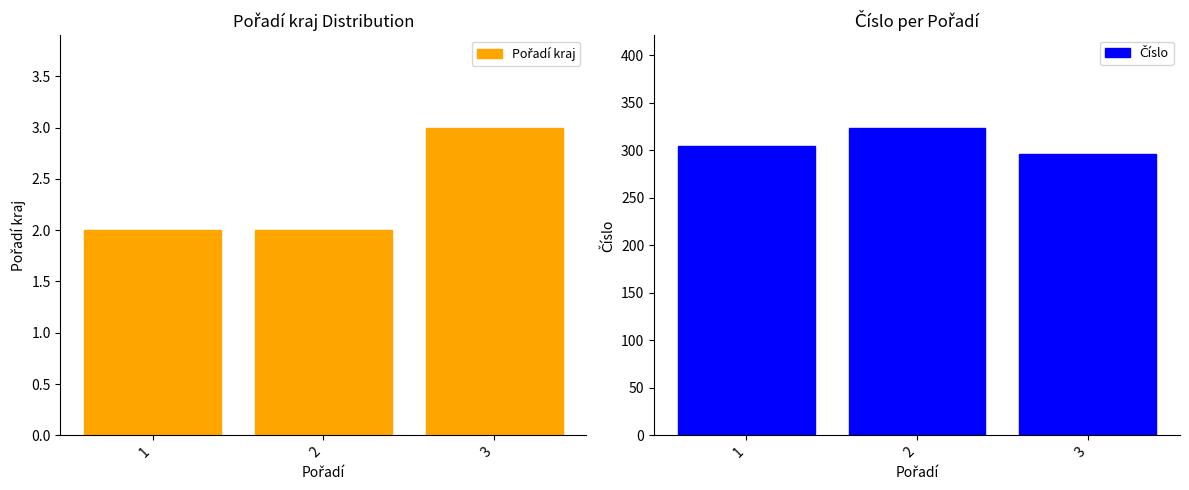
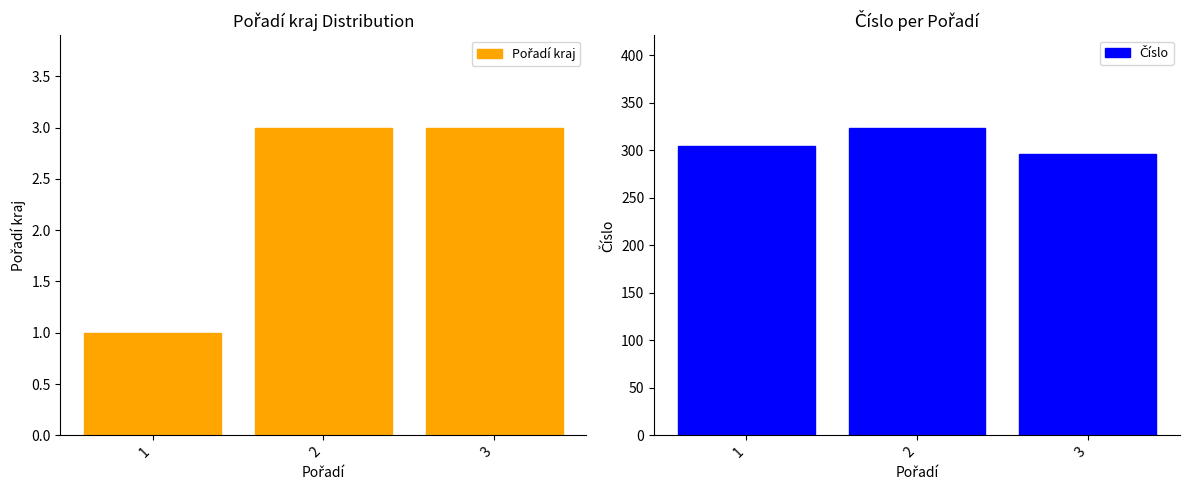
  {
    "Pořadí kraj Distribution": {
-     "1": 2,
-     "2": 2,
+     "1": 1,
+     "2": 3,
      "3": 3
    },
    "Číslo per Pořadí": {
      "1": 310,
      "2": 320,
      "3": 300
    }
  }
